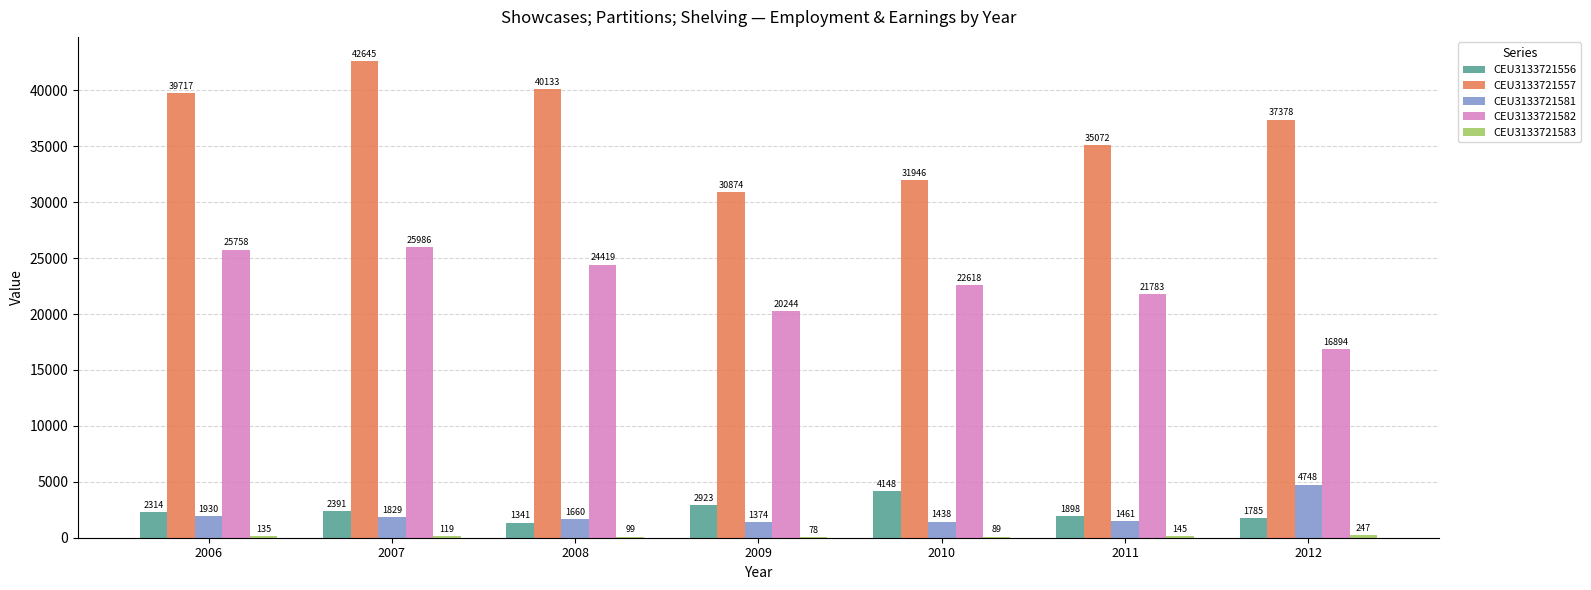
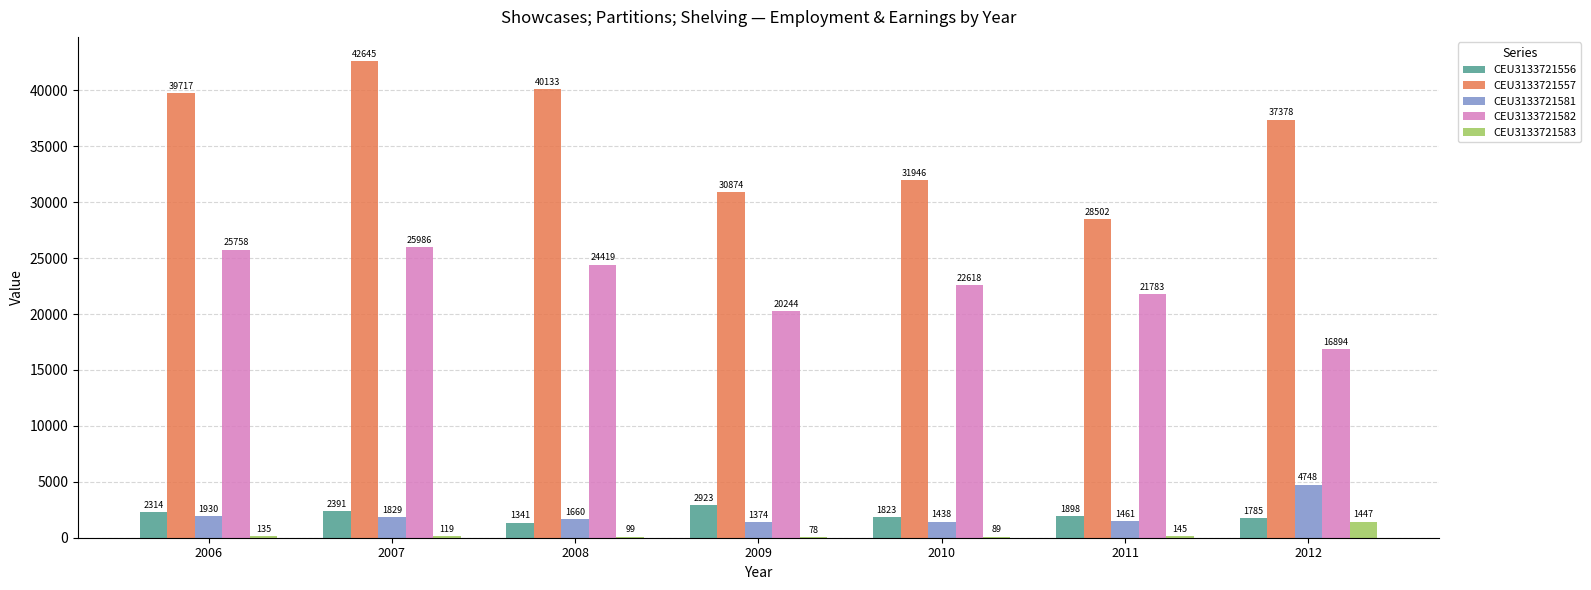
  {
    "CEU3133721556": {
      "2006": 2314,
      "2007": 2391,
      "2008": 1341,
      "2009": 2923,
-     "2010": 4148,
+     "2010": 1823,
      "2011": 1898,
      "2012": 1785
    },
    "CEU3133721557": {
      "2006": 39717,
      "2007": 42645,
      "2008": 40133,
      "2009": 30874,
      "2010": 31946,
-     "2011": 35072,
+     "2011": 28502,
      "2012": 37378
    },
    "CEU3133721581": {
      "2006": 1930,
      "2007": 1829,
      "2008": 1660,
      "2009": 1374,
      "2010": 1438,
      "2011": 1461,
      "2012": 4748
    },
    "CEU3133721582": {
      "2006": 25758,
      "2007": 25986,
      "2008": 24419,
      "2009": 20244,
      "2010": 22618,
      "2011": 21783,
      "2012": 16894
    },
    "CEU3133721583": {
      "2006": 135,
      "2007": 119,
      "2008": 99,
      "2009": 78,
      "2010": 89,
      "2011": 145,
-     "2012": 247
+     "2012": 1447
    }
  }
